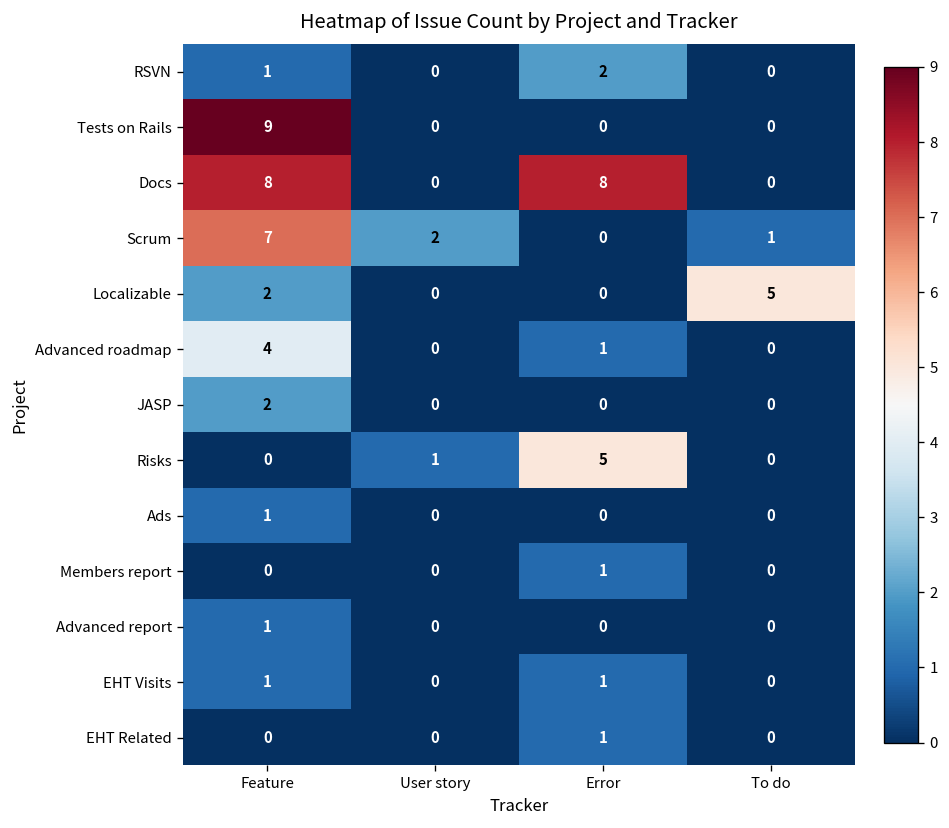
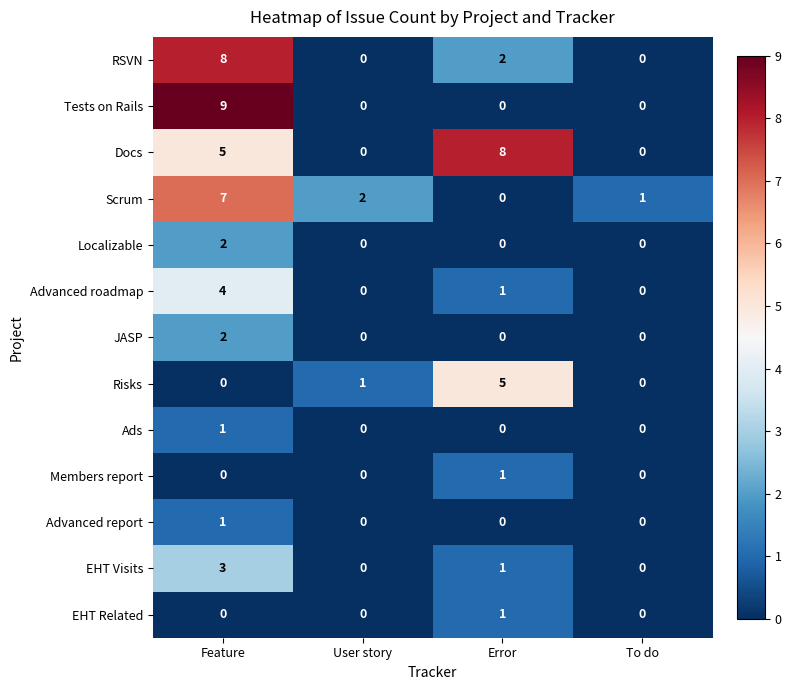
  {
    "RSVN": {
-     "Feature": 1,
+     "Feature": 8,
      "User story": 0,
      "Error": 2,
      "To do": 0
    },
    "Tests on Rails": {
      "Feature": 9,
      "User story": 0,
      "Error": 0,
      "To do": 0
    },
    "Docs": {
-     "Feature": 8,
+     "Feature": 5,
      "User story": 0,
      "Error": 8,
      "To do": 0
    },
    "Scrum": {
      "Feature": 7,
      "User story": 2,
      "Error": 0,
      "To do": 1
    },
    "Localizable": {
      "Feature": 2,
      "User story": 0,
      "Error": 0,
-     "To do": 5
+     "To do": 0
    },
    "Advanced roadmap": {
      "Feature": 4,
      "User story": 0,
      "Error": 1,
      "To do": 0
    },
    "JASP": {
      "Feature": 2,
      "User story": 0,
      "Error": 0,
      "To do": 0
    },
    "Risks": {
      "Feature": 0,
      "User story": 1,
      "Error": 5,
      "To do": 0
    },
    "Ads": {
      "Feature": 1,
      "User story": 0,
      "Error": 0,
      "To do": 0
    },
    "Members report": {
      "Feature": 0,
      "User story": 0,
      "Error": 1,
      "To do": 0
    },
    "Advanced report": {
      "Feature": 1,
      "User story": 0,
      "Error": 0,
      "To do": 0
    },
    "EHT Visits": {
-     "Feature": 1,
+     "Feature": 3,
      "User story": 0,
      "Error": 1,
      "To do": 0
    },
    "EHT Related": {
      "Feature": 0,
      "User story": 0,
      "Error": 1,
      "To do": 0
    }
  }
